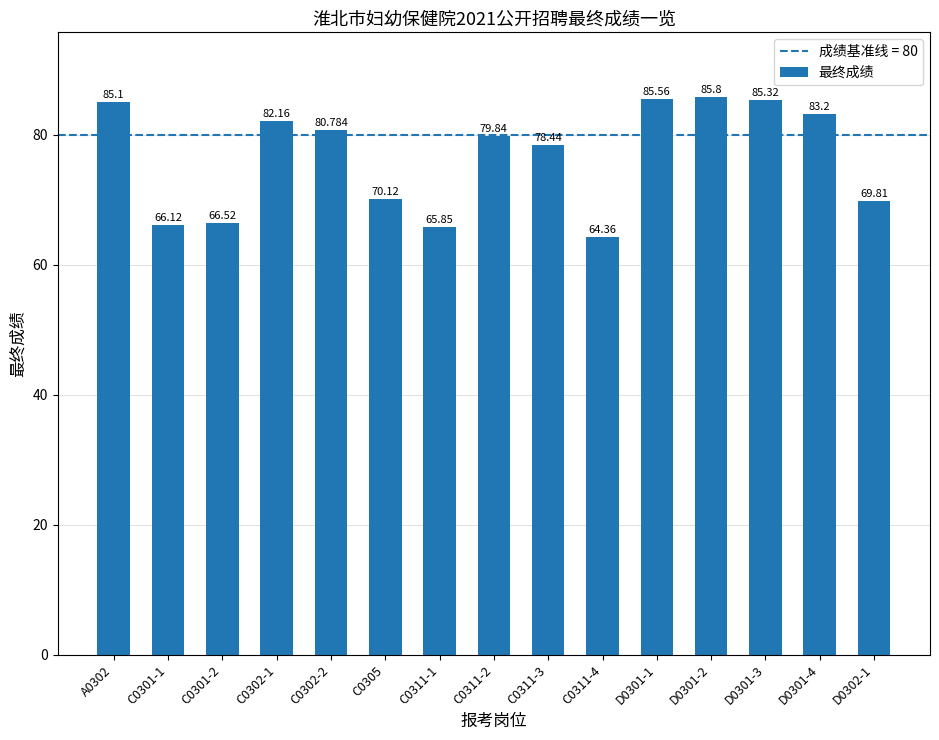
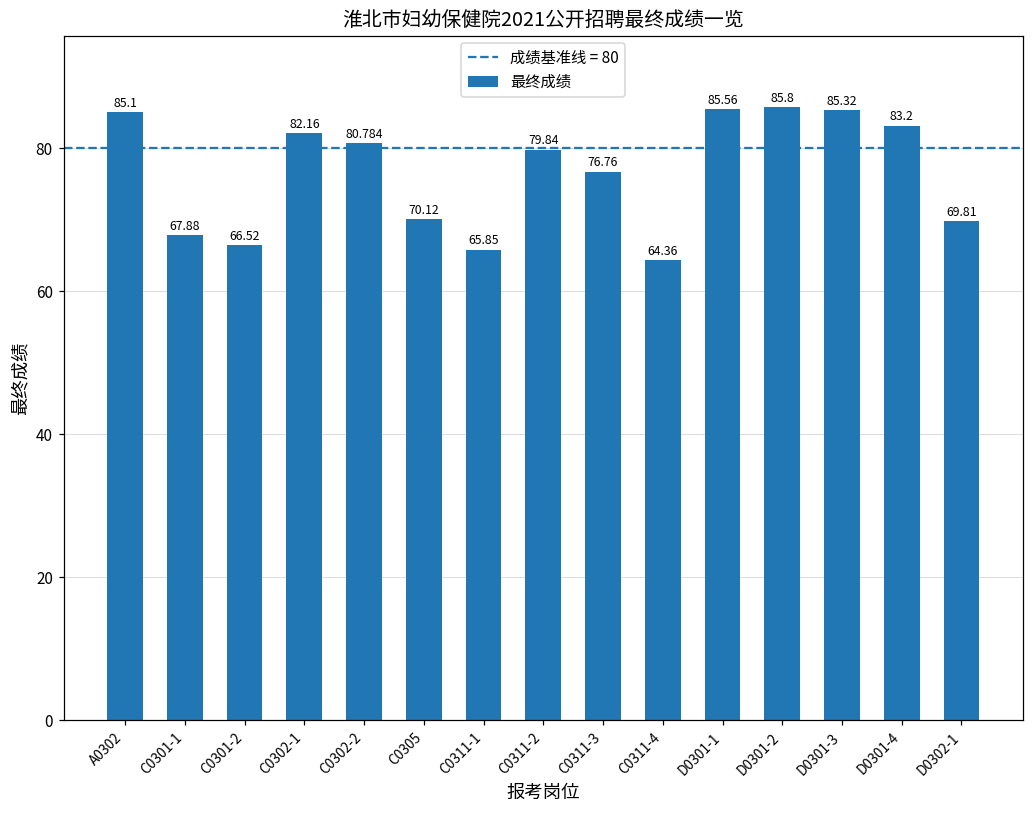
  {
    "A0302": 85.1,
-   "C0301-1": 66.12,
+   "C0301-1": 67.88,
    "C0301-2": 66.52,
    "C0302-1": 82.16,
    "C0302-2": 80.784,
    "C0305": 70.12,
    "C0311-1": 65.85,
    "C0311-2": 79.84,
-   "C0311-3": 78.44,
+   "C0311-3": 76.76,
    "C0311-4": 64.36,
    "D0301-1": 85.56,
    "D0301-2": 85.8,
    "D0301-3": 85.32,
    "D0301-4": 83.2,
    "D0302-1": 69.81
  }
